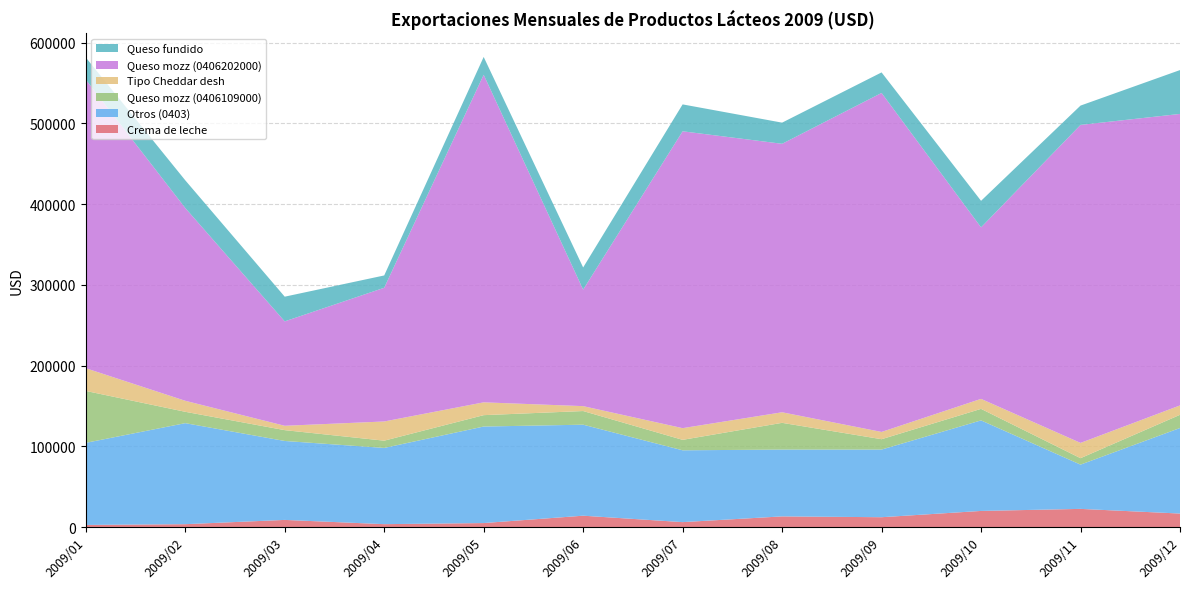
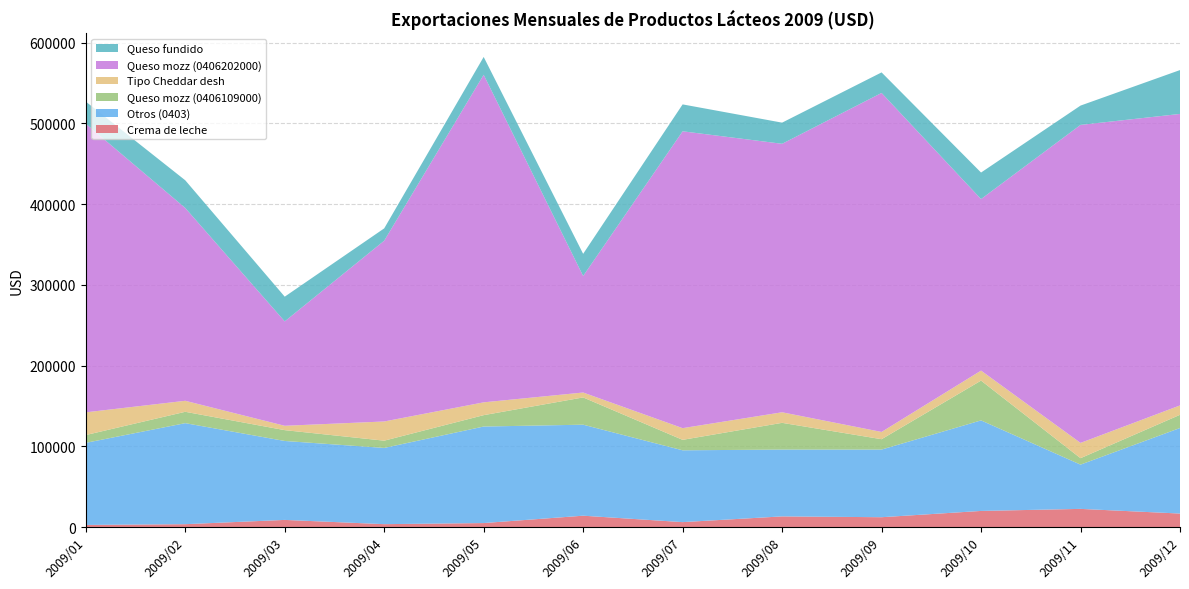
  {
    "Crema de leche": {
      "2009/02": 0,
      "2009/03": 10000,
      "2009/04": 0,
      "2009/05": 0,
      "2009/06": 10000,
      "2009/07": 10000,
      "2009/08": 10000,
      "2009/09": 10000,
      "2009/10": 20000,
      "2009/11": 20000,
      "2009/12": 20000
    },
    "Queso mozz (0406109000)": {
-     "2009/01": 60000,
+     "2009/01": 10000,
      "2009/02": 10000,
      "2009/03": 10000,
      "2009/04": 10000,
      "2009/05": 10000,
-     "2009/06": 20000,
+     "2009/06": 30000,
      "2009/07": 10000,
      "2009/08": 30000,
      "2009/09": 10000,
-     "2009/10": 10000,
+     "2009/10": 50000,
      "2009/11": 10000,
      "2009/12": 20000
    },
    "Tipo Cheddar desh": {
      "2009/01": 30000,
      "2009/02": 10000,
      "2009/03": 10000,
      "2009/04": 20000,
      "2009/05": 20000,
      "2009/06": 10000,
      "2009/07": 10000,
      "2009/08": 10000,
      "2009/09": 10000,
      "2009/10": 10000,
      "2009/11": 20000,
      "2009/12": 10000
    },
    "Queso mozz (0406202000)": {
      "2009/01": 360000,
      "2009/02": 240000,
      "2009/03": 130000,
-     "2009/04": 170000,
+     "2009/04": 220000,
      "2009/05": 410000,
      "2009/06": 140000,
      "2009/07": 370000,
      "2009/08": 330000,
      "2009/09": 420000,
      "2009/10": 210000,
      "2009/11": 390000,
      "2009/12": 360000
    }
  }
